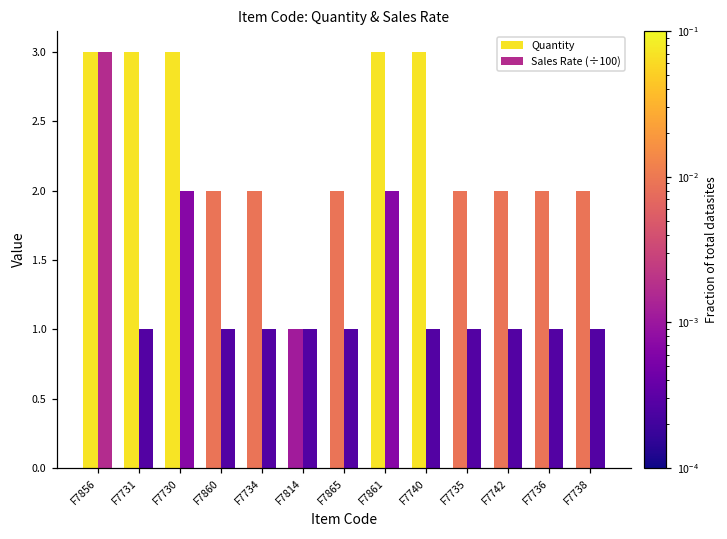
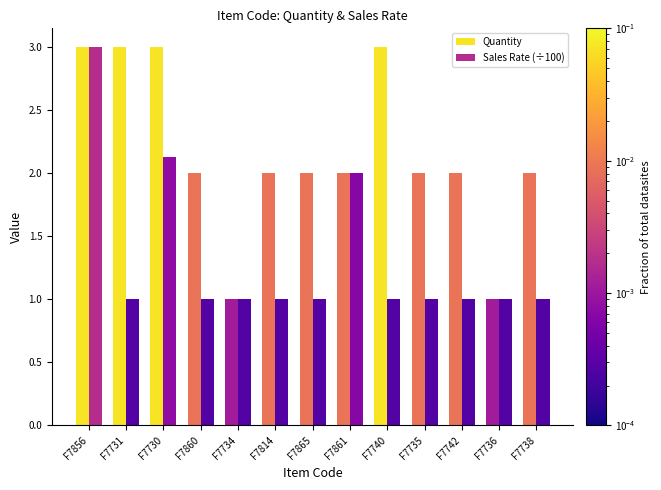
  {
    "Quantity": {
      "F7856": 3,
      "F7731": 3,
      "F7730": 3,
      "F7860": 2,
-     "F7734": 2,
-     "F7814": 1,
+     "F7734": 1,
+     "F7814": 2,
      "F7865": 2,
-     "F7861": 3,
+     "F7861": 2,
      "F7740": 3,
      "F7735": 2,
      "F7742": 2,
-     "F7736": 2,
+     "F7736": 1,
      "F7738": 2
    },
    "Sales Rate (÷100)": {
      "F7856": 3.00,
      "F7731": 1.00,
-     "F7730": 2.00,
+     "F7730": 2.13,
      "F7860": 1.00,
      "F7734": 1.00,
      "F7814": 1.00,
      "F7865": 1.00,
      "F7861": 2.00,
      "F7740": 1.00,
      "F7735": 1.00,
      "F7742": 1.00,
      "F7736": 1.00,
      "F7738": 1.00
    }
  }
